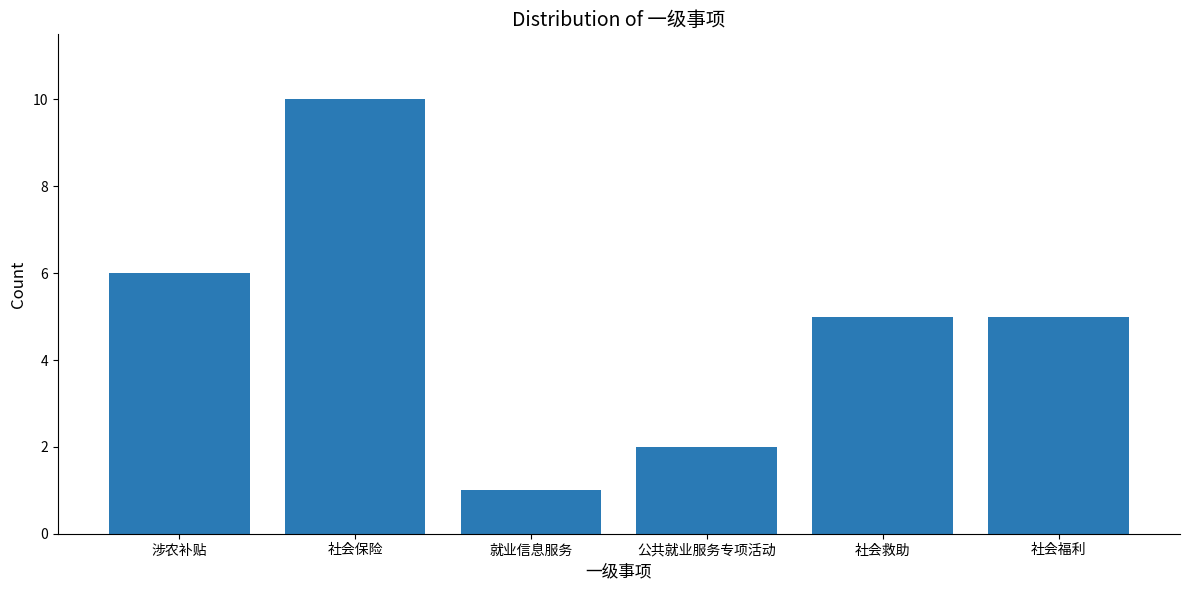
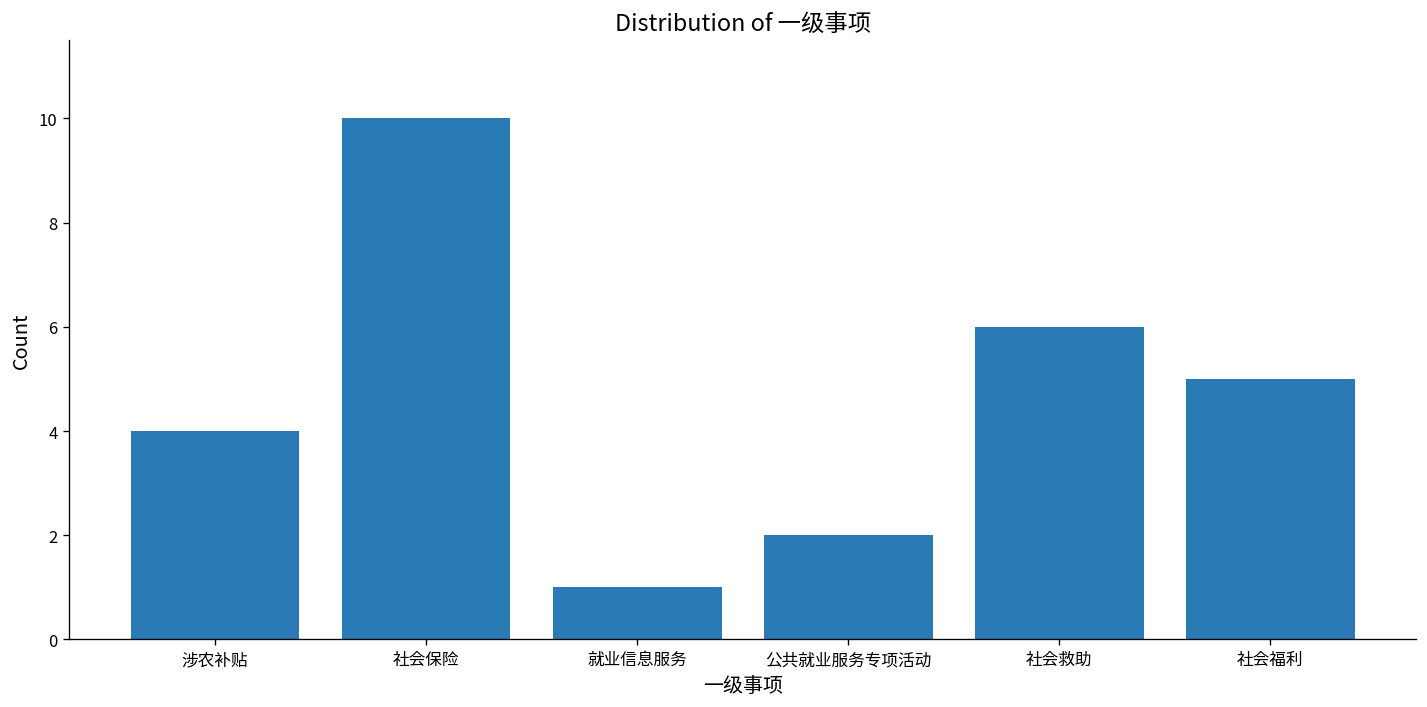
  {
-   "涉农补贴": 6,
+   "涉农补贴": 4,
    "社会保险": 10,
    "就业信息服务": 1,
    "公共就业服务专项活动": 2,
-   "社会救助": 5,
+   "社会救助": 6,
    "社会福利": 5
  }
